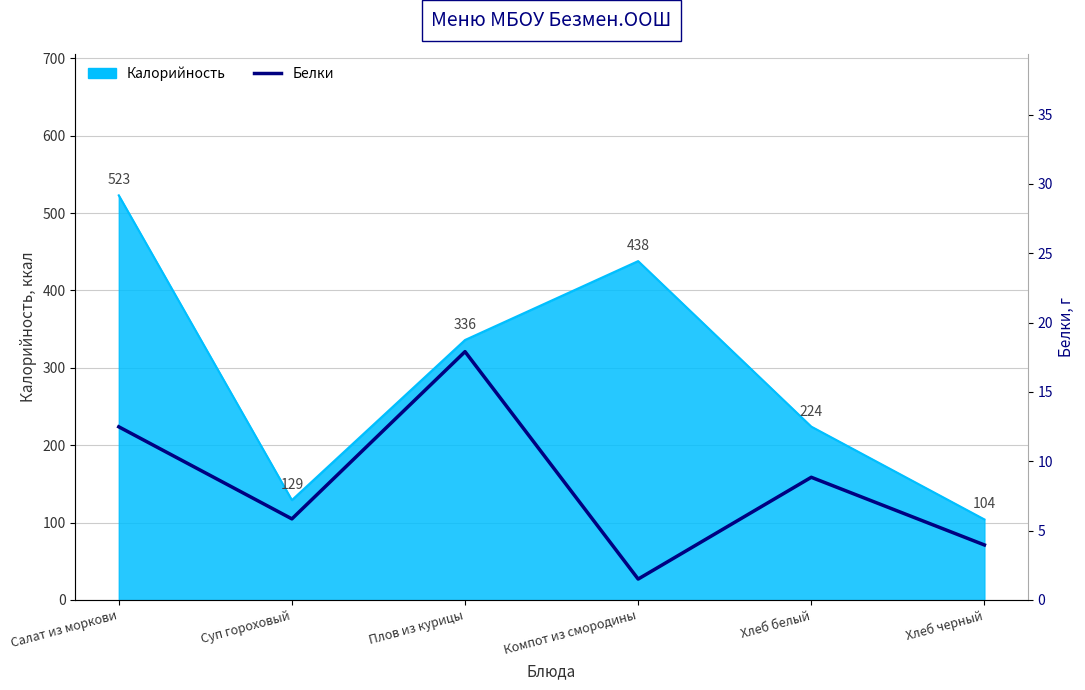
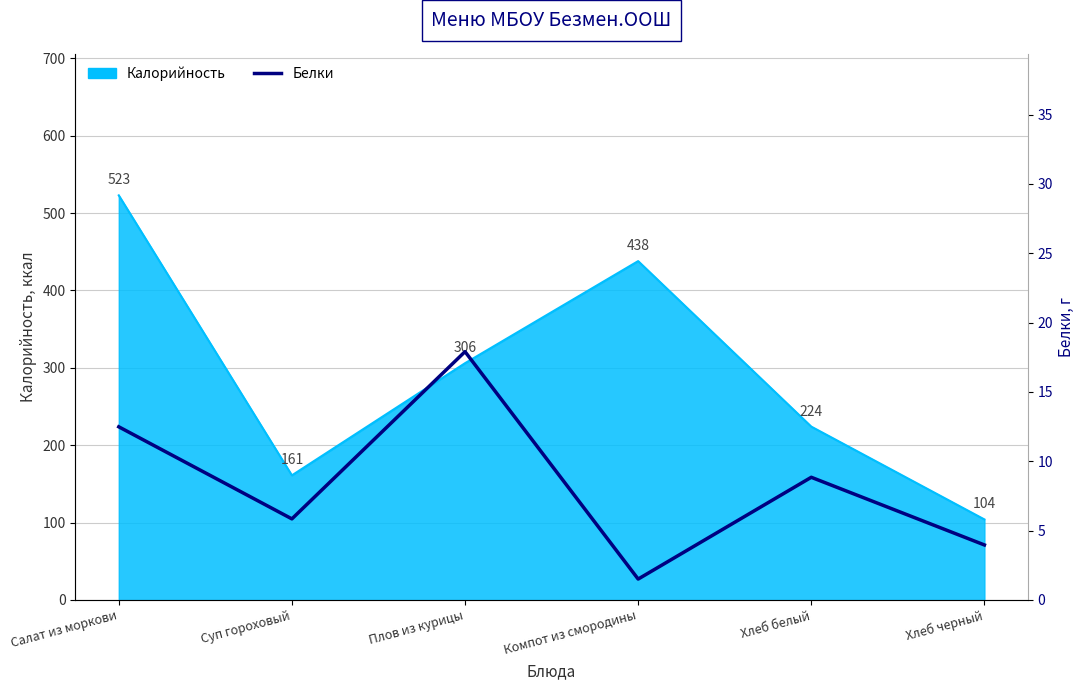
  {
    "Калорийность": {
      "Салат из моркови": 523,
-     "Суп гороховый": 129,
-     "Плов из курицы": 336,
+     "Суп гороховый": 161,
+     "Плов из курицы": 306,
      "Компот из смородины": 438,
      "Хлеб белый": 224,
      "Хлеб черный": 104
    }
  }
